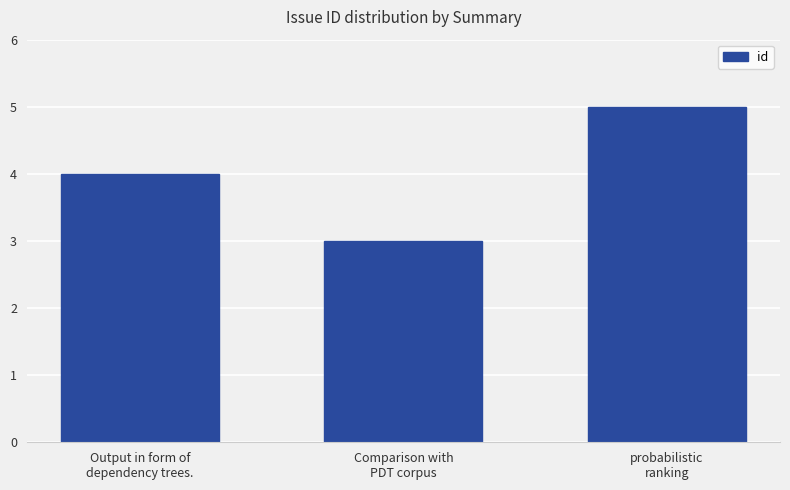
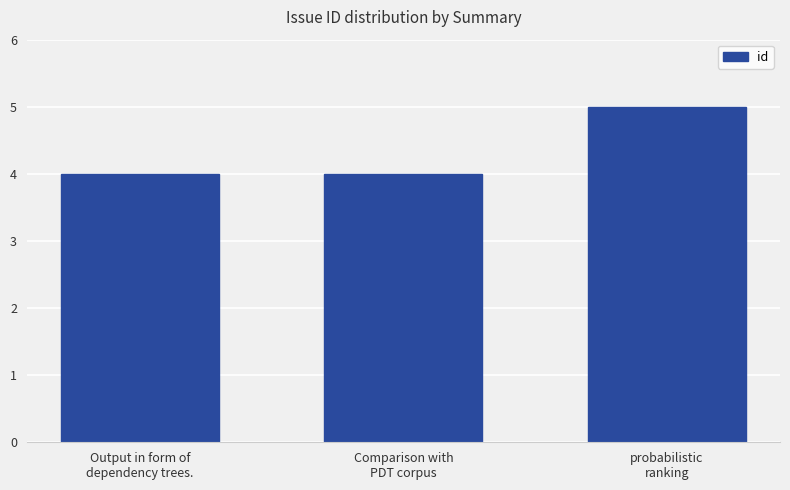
  {
    "Output in form of dependency trees.": 4,
-   "Comparison with PDT corpus": 3,
+   "Comparison with PDT corpus": 4,
    "probabilistic ranking": 5
  }
